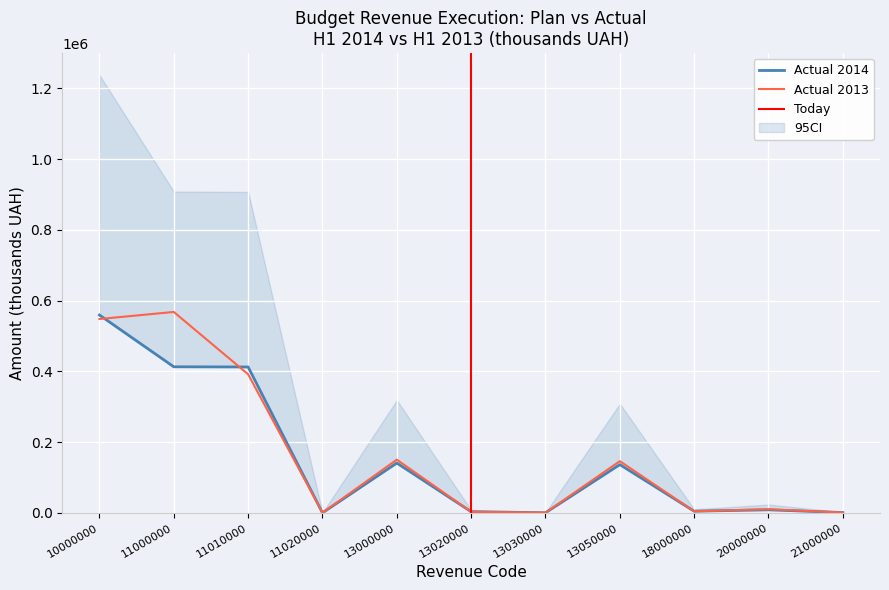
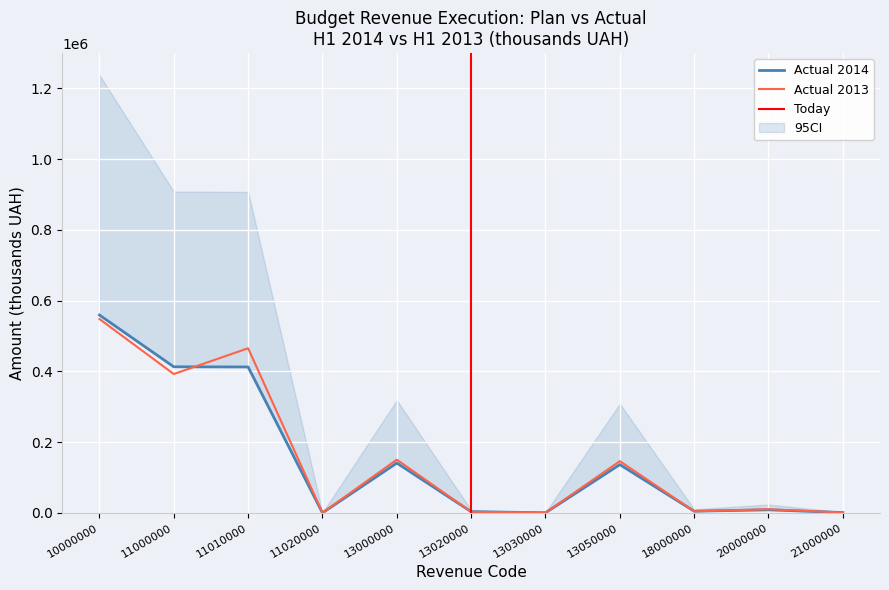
  {
    "Actual 2013": {
      "10000000": 550000,
-     "11000000": 570000,
-     "11010000": 390000,
+     "11000000": 390000,
+     "11010000": 470000,
      "13000000": 150000,
      "13050000": 150000
    }
  }
